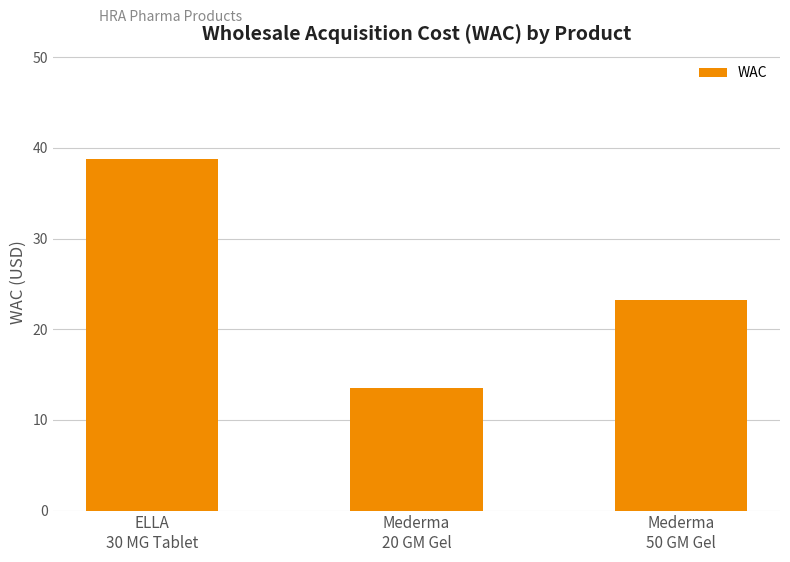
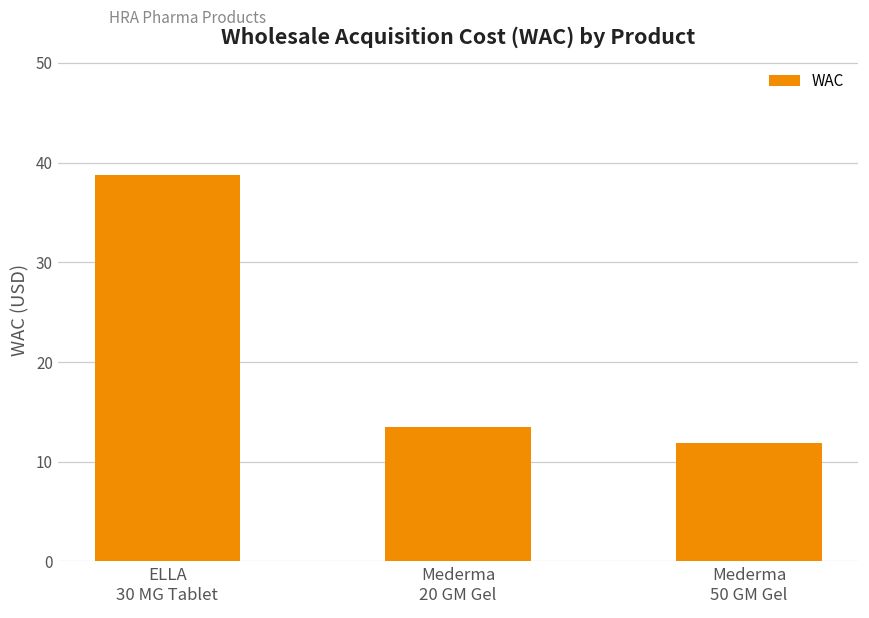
  {
    "ELLA 30 MG Tablet": 39,
    "Mederma 20 GM Gel": 14,
-   "Mederma 50 GM Gel": 23
+   "Mederma 50 GM Gel": 12
  }
